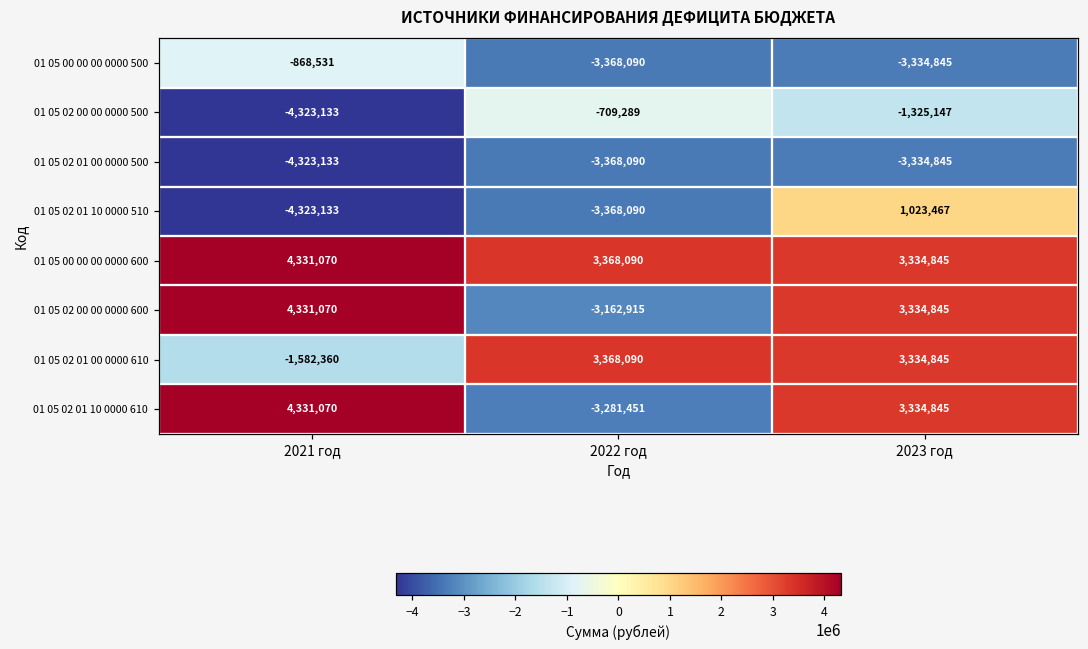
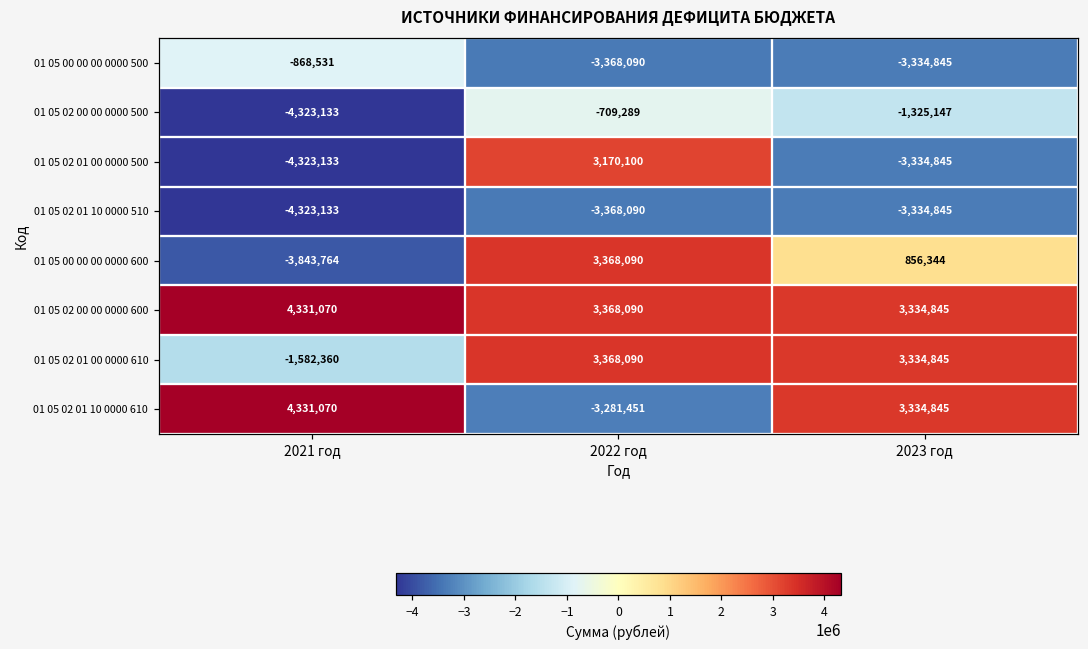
  {
    "01 05 00 00 00 0000 500": {
      "2021 год": "-868,531",
      "2022 год": "-3,368,090",
      "2023 год": "-3,334,845"
    },
    "01 05 02 00 00 0000 500": {
      "2021 год": "-4,323,133",
      "2022 год": "-709,289",
      "2023 год": "-1,325,147"
    },
    "01 05 02 01 00 0000 500": {
      "2021 год": "-4,323,133",
-     "2022 год": "-3,368,090",
+     "2022 год": "3,170,100",
      "2023 год": "-3,334,845"
    },
    "01 05 02 01 10 0000 510": {
      "2021 год": "-4,323,133",
      "2022 год": "-3,368,090",
-     "2023 год": "1,023,467"
+     "2023 год": "-3,334,845"
    },
    "01 05 00 00 00 0000 600": {
-     "2021 год": "4,331,070",
+     "2021 год": "-3,843,764",
      "2022 год": "3,368,090",
-     "2023 год": "3,334,845"
+     "2023 год": "856,344"
    },
    "01 05 02 00 00 0000 600": {
      "2021 год": "4,331,070",
-     "2022 год": "-3,162,915",
+     "2022 год": "3,368,090",
      "2023 год": "3,334,845"
    },
    "01 05 02 01 00 0000 610": {
      "2021 год": "-1,582,360",
      "2022 год": "3,368,090",
      "2023 год": "3,334,845"
    },
    "01 05 02 01 10 0000 610": {
      "2021 год": "4,331,070",
      "2022 год": "-3,281,451",
      "2023 год": "3,334,845"
    }
  }
